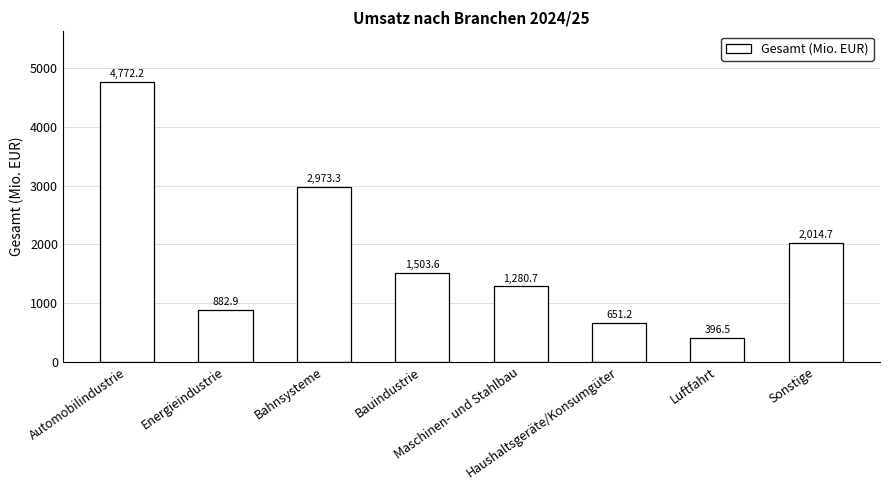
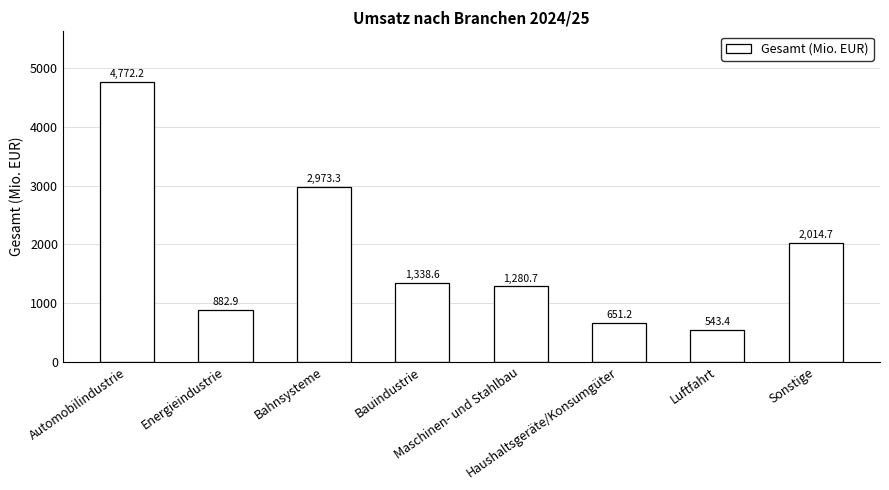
  {
    "Automobilindustrie": "4,772.2",
    "Energieindustrie": "882.9",
    "Bahnsysteme": "2,973.3",
-   "Bauindustrie": "1,503.6",
+   "Bauindustrie": "1,338.6",
    "Maschinen- und Stahlbau": "1,280.7",
    "Haushaltsgeräte/Konsumgüter": "651.2",
-   "Luftfahrt": "396.5",
+   "Luftfahrt": "543.4",
    "Sonstige": "2,014.7"
  }
